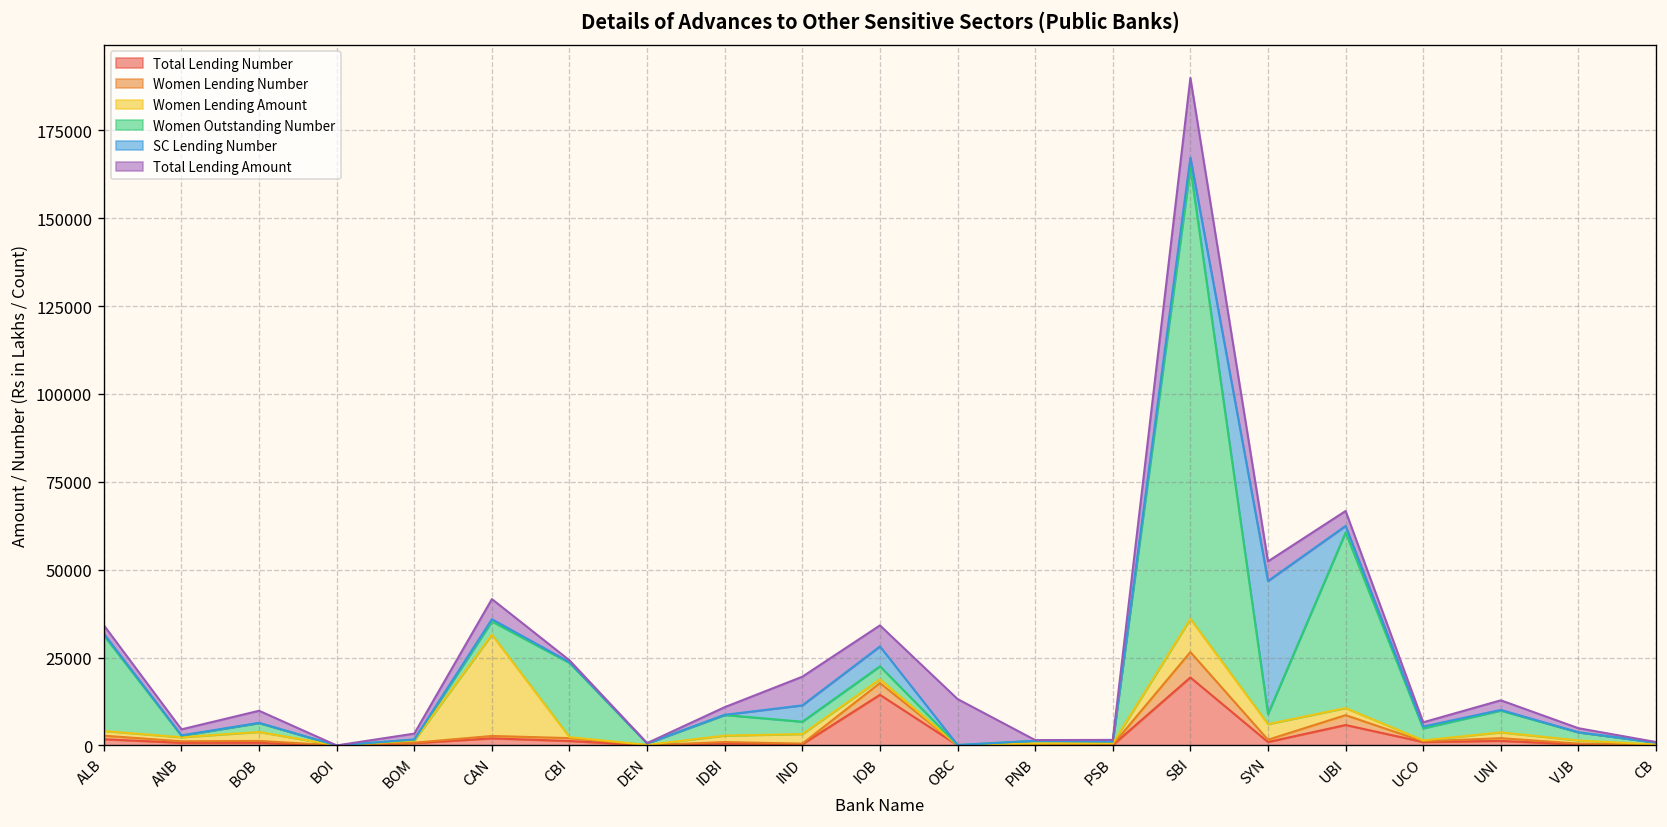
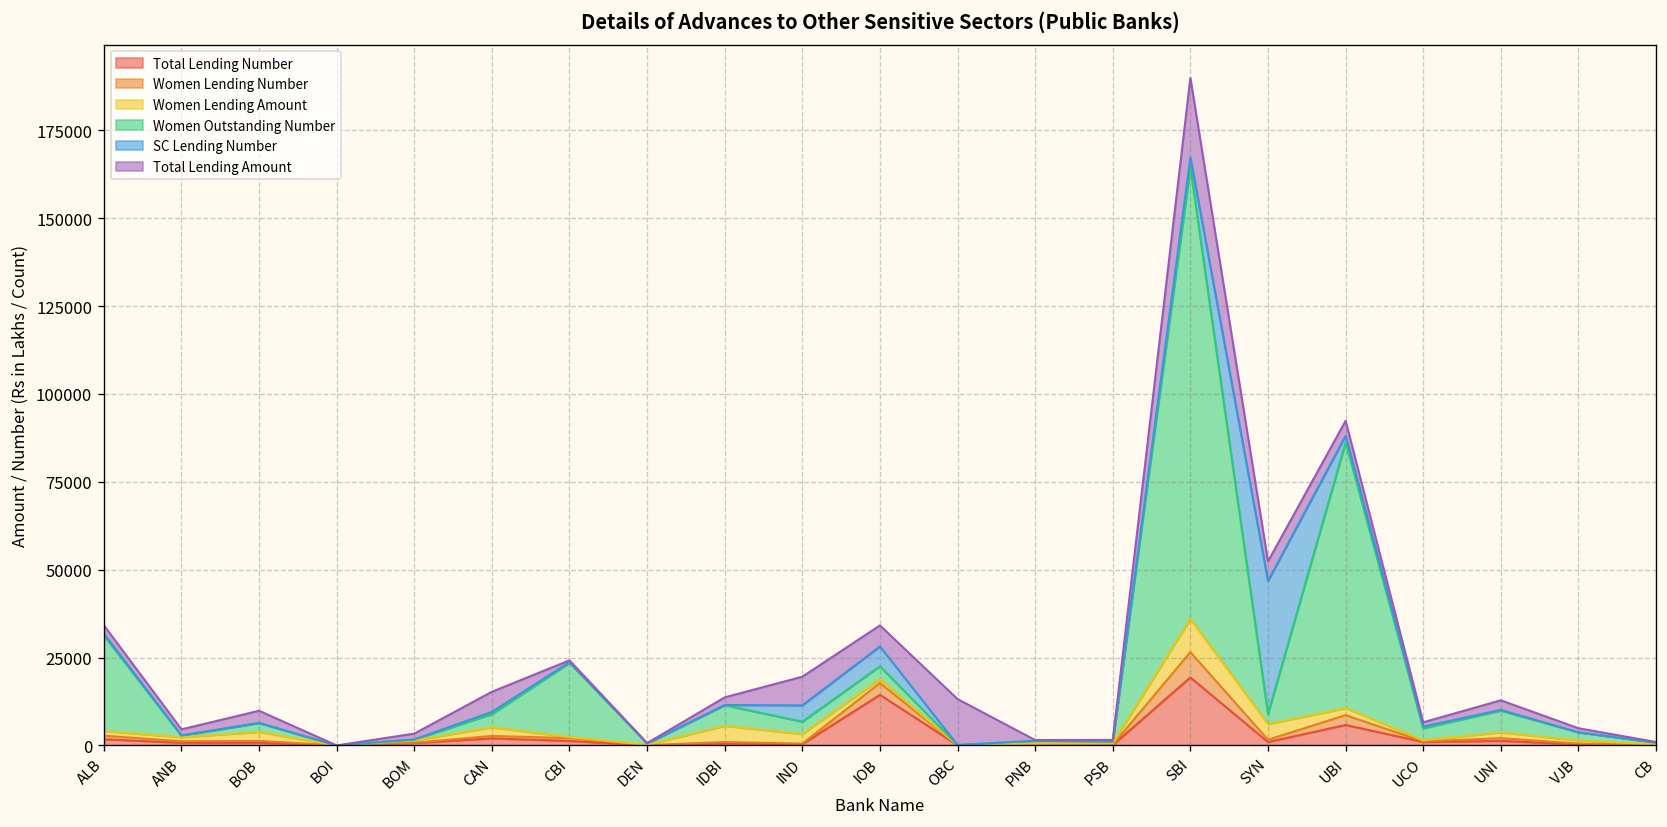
  {
    "Women Lending Amount": {
      "ALB": 1000,
      "BOB": 3000,
-     "CAN": 29000,
-     "IDBI": 2000,
+     "CAN": 2000,
+     "IDBI": 5000,
      "IND": 3000,
      "IOB": 1000,
      "SBI": 9000,
      "SYN": 4000,
      "UBI": 2000,
      "UNI": 2000,
      "VJB": 1000
    },
    "Women Outstanding Number": {
      "IND": 4000,
      "IOB": 4000,
      "SBI": 128000,
      "SYN": 3000,
-     "UBI": 50000
+     "UBI": 76000
    },
    "SC Lending Number": {
      "IND": 5000,
      "IOB": 6000,
      "SBI": 3000,
      "SYN": 38000,
      "UBI": 2000
    },
    "Total Lending Amount": {
      "ALB": 2000,
      "ANB": 2000,
      "BOB": 3000,
      "BOM": 2000,
      "CAN": 6000,
      "IDBI": 2000,
      "IND": 8000,
      "IOB": 6000,
      "OBC": 13000,
      "SBI": 23000,
      "SYN": 6000,
      "UBI": 4000,
      "UCO": 1000,
      "UNI": 3000,
      "VJB": 1000
    }
  }
